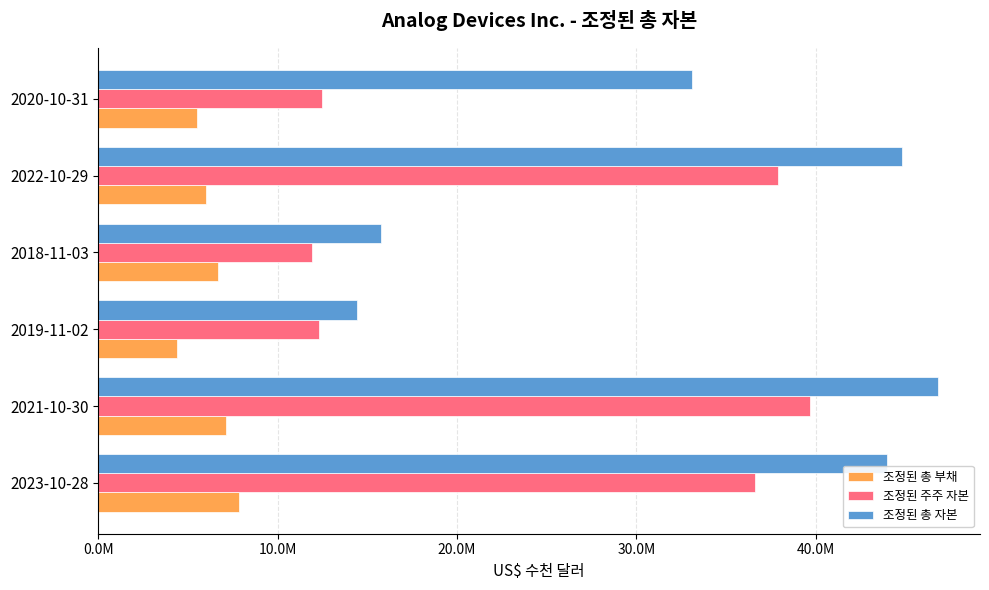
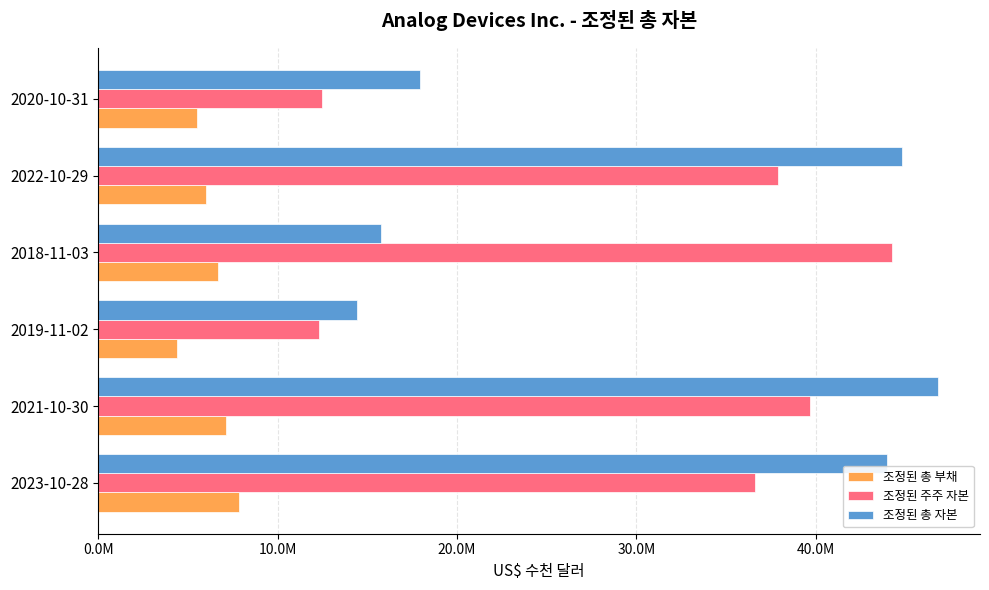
  {
    "조정된 총 부채": {
      "2020-10-31": 5500000,
      "2022-10-29": 6000000,
      "2018-11-03": 6700000,
      "2019-11-02": 4400000,
      "2021-10-30": 7100000,
      "2023-10-28": 7900000
    },
    "조정된 주주 자본": {
      "2020-10-31": 12500000,
      "2022-10-29": 37900000,
-     "2018-11-03": 11900000,
+     "2018-11-03": 44300000,
      "2019-11-02": 12300000,
      "2021-10-30": 39700000,
      "2023-10-28": 36600000
    },
    "조정된 총 자본": {
-     "2020-10-31": 33100000,
+     "2020-10-31": 18000000,
      "2022-10-29": 44800000,
      "2018-11-03": 15800000,
      "2019-11-02": 14400000,
      "2021-10-30": 46800000,
      "2023-10-28": 44000000
    }
  }
